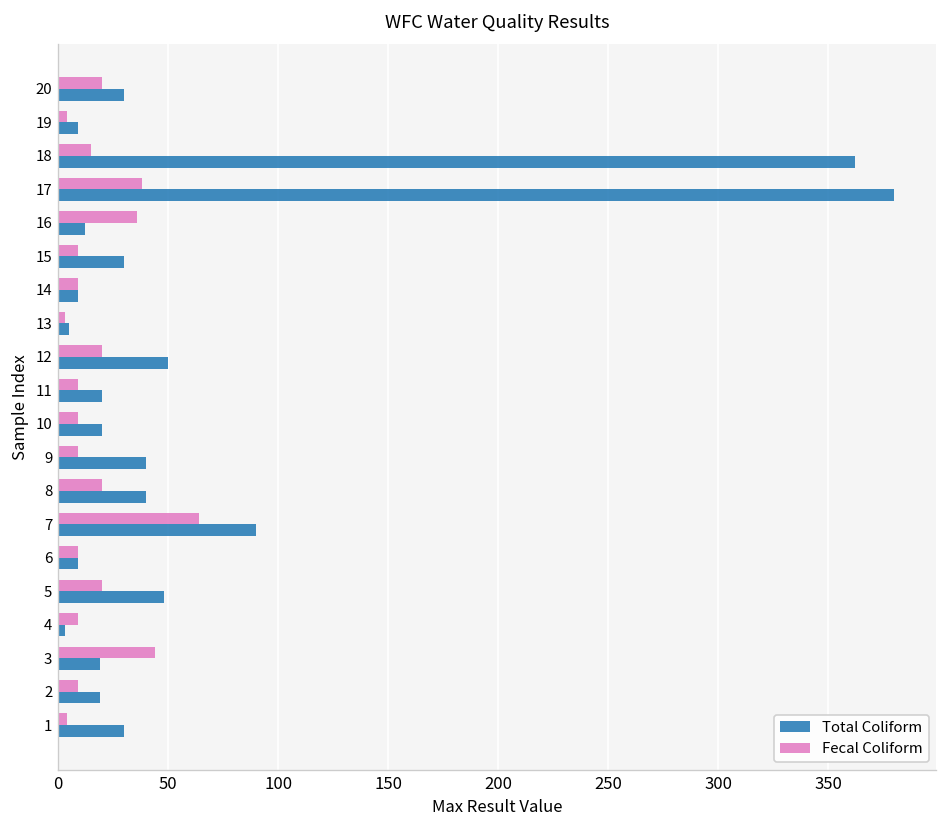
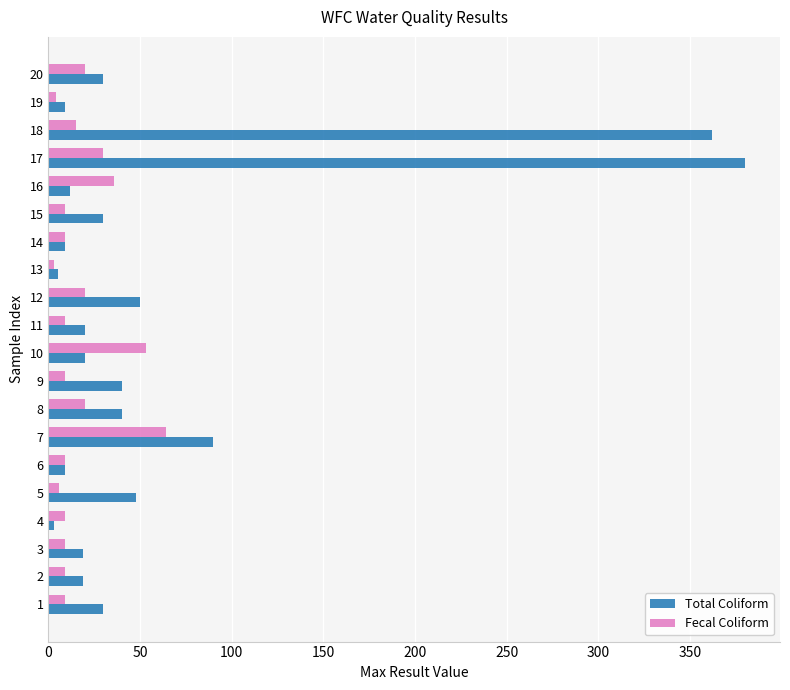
  {
    "Total Coliform": {
      "20": 30,
      "19": 9,
      "18": 362,
      "17": 380,
      "16": 12,
      "15": 30,
      "14": 9,
      "13": 5,
      "12": 50,
      "11": 20,
      "10": 20,
      "9": 40,
      "8": 40,
      "7": 90,
      "6": 9,
      "5": 48,
      "4": 3,
      "3": 19,
      "2": 19,
      "1": 30
    },
    "Fecal Coliform": {
      "20": 20,
      "19": 4,
      "18": 15,
-     "17": 38,
+     "17": 30,
      "16": 36,
      "15": 9,
      "14": 9,
      "13": 3,
      "12": 20,
      "11": 9,
-     "10": 9,
+     "10": 53,
      "9": 9,
      "8": 20,
      "7": 64,
      "6": 9,
-     "5": 20,
+     "5": 6,
      "4": 9,
-     "3": 44,
+     "3": 9,
      "2": 9,
-     "1": 4
+     "1": 9
    }
  }
